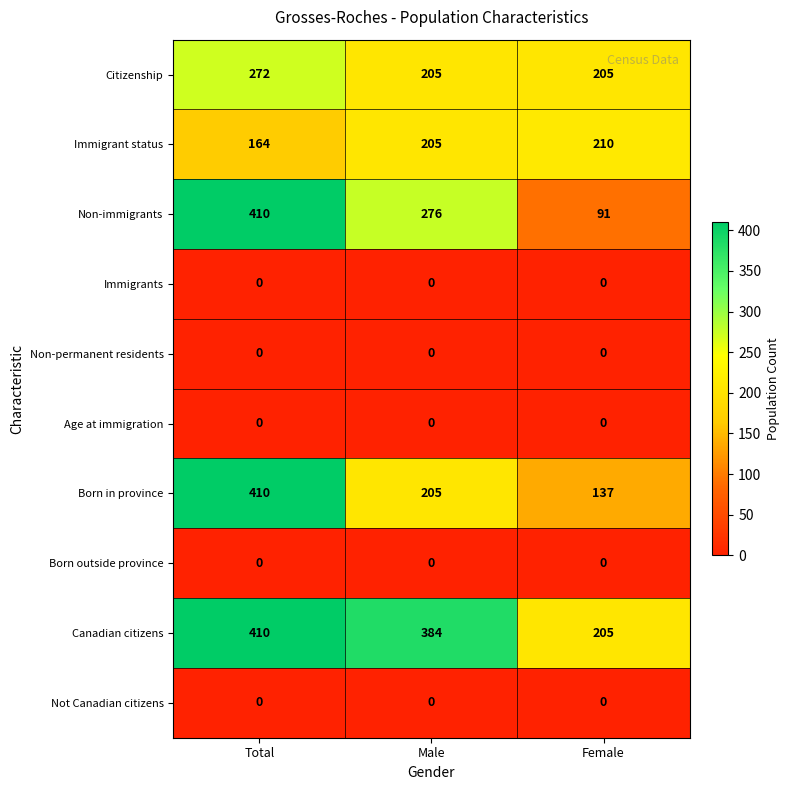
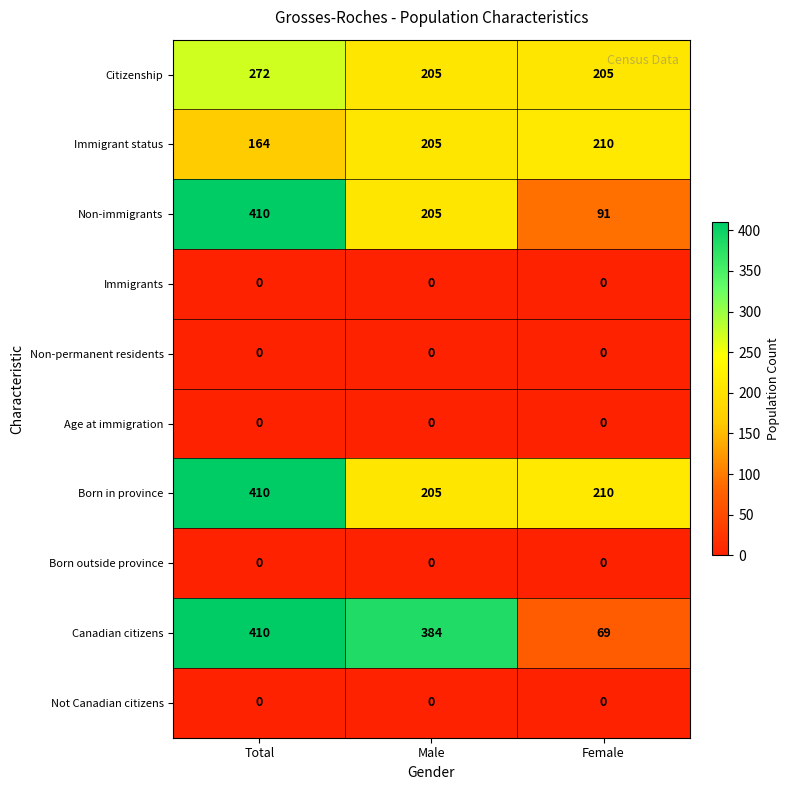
  {
    "Citizenship": {
      "Total": 272,
      "Male": 205
    },
    "Immigrant status": {
      "Total": 164,
      "Male": 205,
      "Female": 210
    },
    "Non-immigrants": {
      "Total": 410,
-     "Male": 276,
+     "Male": 205,
      "Female": 91
    },
    "Immigrants": {
      "Total": 0,
      "Male": 0,
      "Female": 0
    },
    "Non-permanent residents": {
      "Total": 0,
      "Male": 0,
      "Female": 0
    },
    "Age at immigration": {
      "Total": 0,
      "Male": 0,
      "Female": 0
    },
    "Born in province": {
      "Total": 410,
      "Male": 205,
-     "Female": 137
+     "Female": 210
    },
    "Born outside province": {
      "Total": 0,
      "Male": 0,
      "Female": 0
    },
    "Canadian citizens": {
      "Total": 410,
      "Male": 384,
-     "Female": 205
+     "Female": 69
    },
    "Not Canadian citizens": {
      "Total": 0,
      "Male": 0,
      "Female": 0
    }
  }
